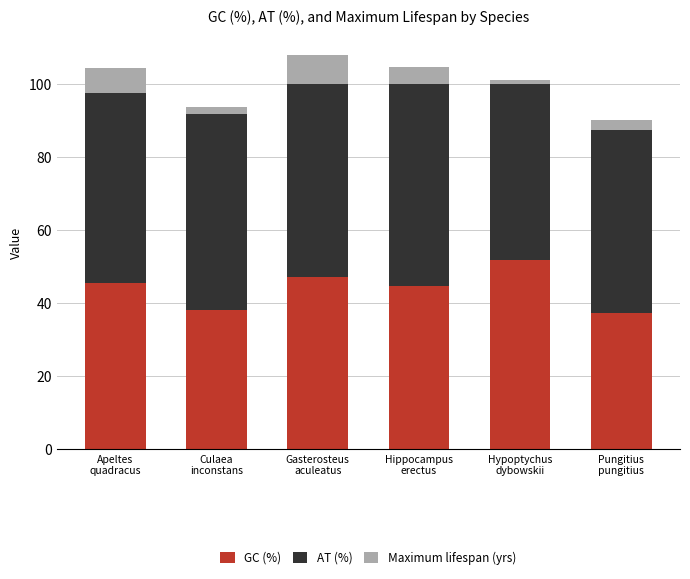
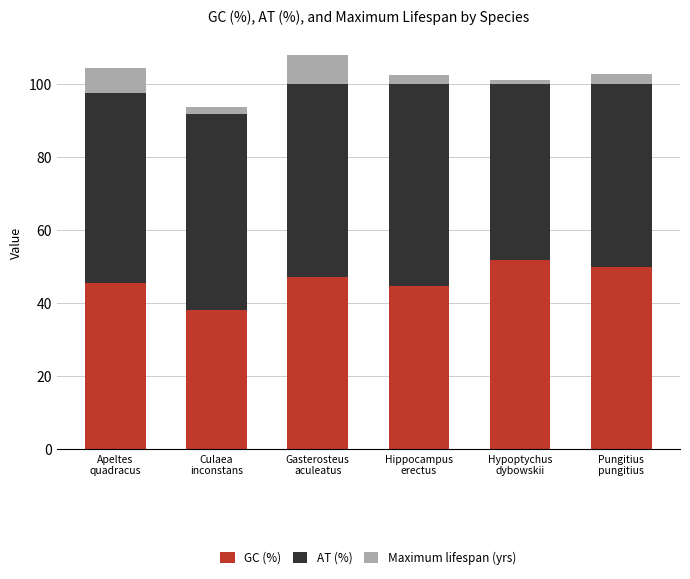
  {
    "GC (%)": {
      "Apeltes quadracus": 46,
      "Culaea inconstans": 38,
      "Gasterosteus aculeatus": 47,
      "Hippocampus erectus": 45,
      "Hypoptychus dybowskii": 52,
-     "Pungitius pungitius": 37
+     "Pungitius pungitius": 50
    },
    "AT (%)": {
      "Apeltes quadracus": 52,
      "Culaea inconstans": 54,
      "Gasterosteus aculeatus": 53,
      "Hippocampus erectus": 55,
      "Hypoptychus dybowskii": 48,
      "Pungitius pungitius": 50
    },
    "Maximum lifespan (yrs)": {
      "Apeltes quadracus": 7,
      "Culaea inconstans": 2,
      "Gasterosteus aculeatus": 8,
-     "Hippocampus erectus": 5,
+     "Hippocampus erectus": 2,
      "Hypoptychus dybowskii": 1,
      "Pungitius pungitius": 3
    }
  }
